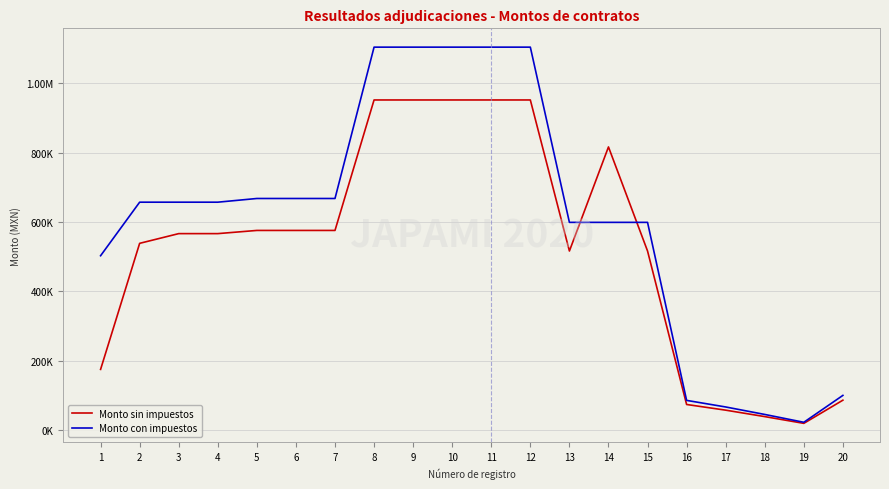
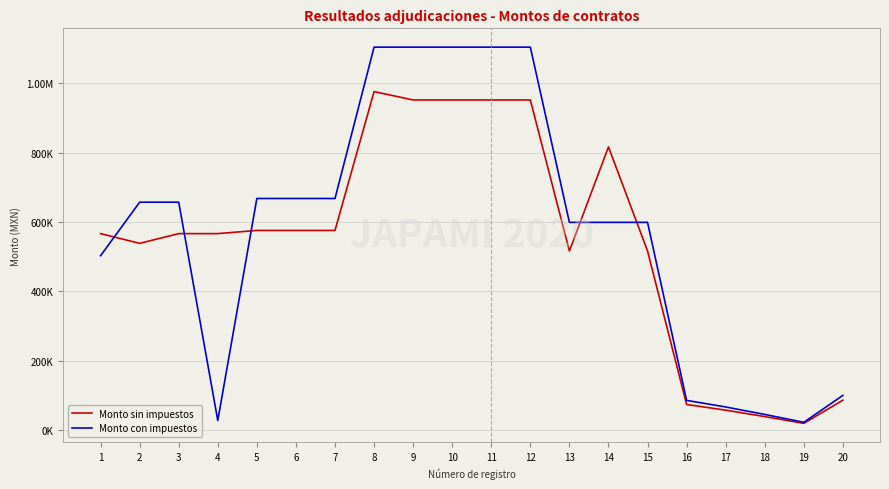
  {
    "Monto sin impuestos": {
-     "1": 170000,
+     "1": 570000,
      "2": 540000,
      "3": 570000,
      "4": 570000,
      "5": 580000,
      "6": 580000,
      "7": 580000,
-     "8": 950000,
+     "8": 980000,
      "9": 950000,
      "10": 950000,
      "11": 950000,
      "12": 950000,
      "13": 520000,
      "14": 820000,
      "15": 520000,
      "16": 70000,
      "17": 60000,
      "20": 90000
    },
    "Monto con impuestos": {
      "1": 500000,
      "2": 660000,
      "3": 660000,
-     "4": 660000,
+     "4": 30000,
      "5": 670000,
      "6": 670000,
      "7": 670000,
      "8": 1100000,
      "9": 1100000,
      "10": 1100000,
      "11": 1100000,
      "12": 1100000,
      "13": 600000,
      "14": 600000,
      "15": 600000,
      "16": 90000,
      "17": 70000,
      "20": 100000
    }
  }
